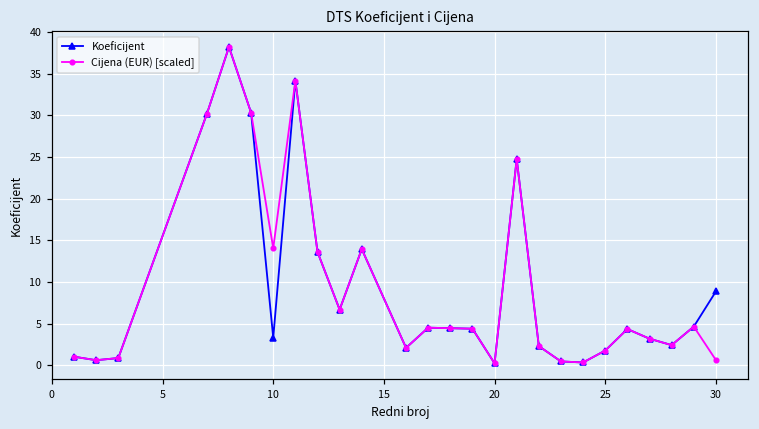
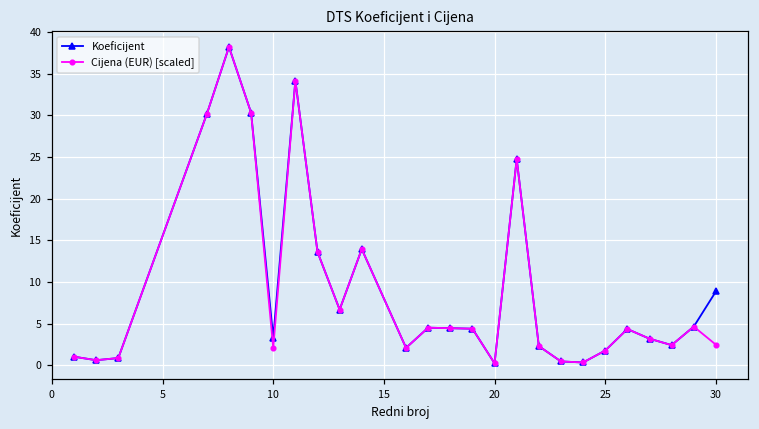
  {
    "Koeficijent": {
      "10": 3,
      "30": 9
    },
    "Cijena (EUR) [scaled]": {
-     "10": 14,
-     "30": 1
+     "10": 2,
+     "30": 2
    }
  }
